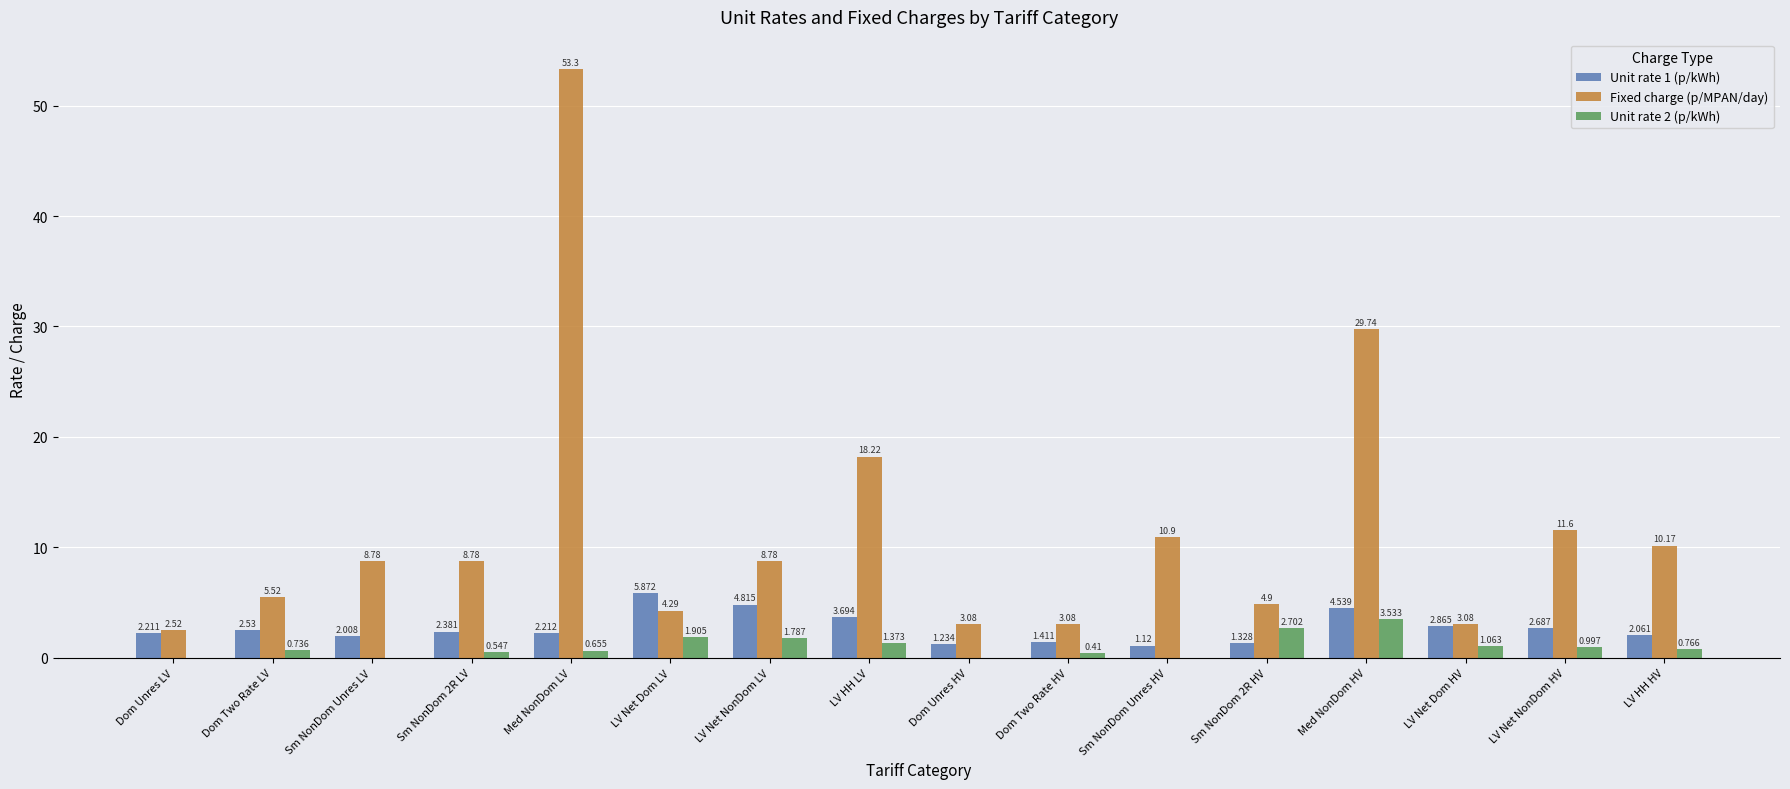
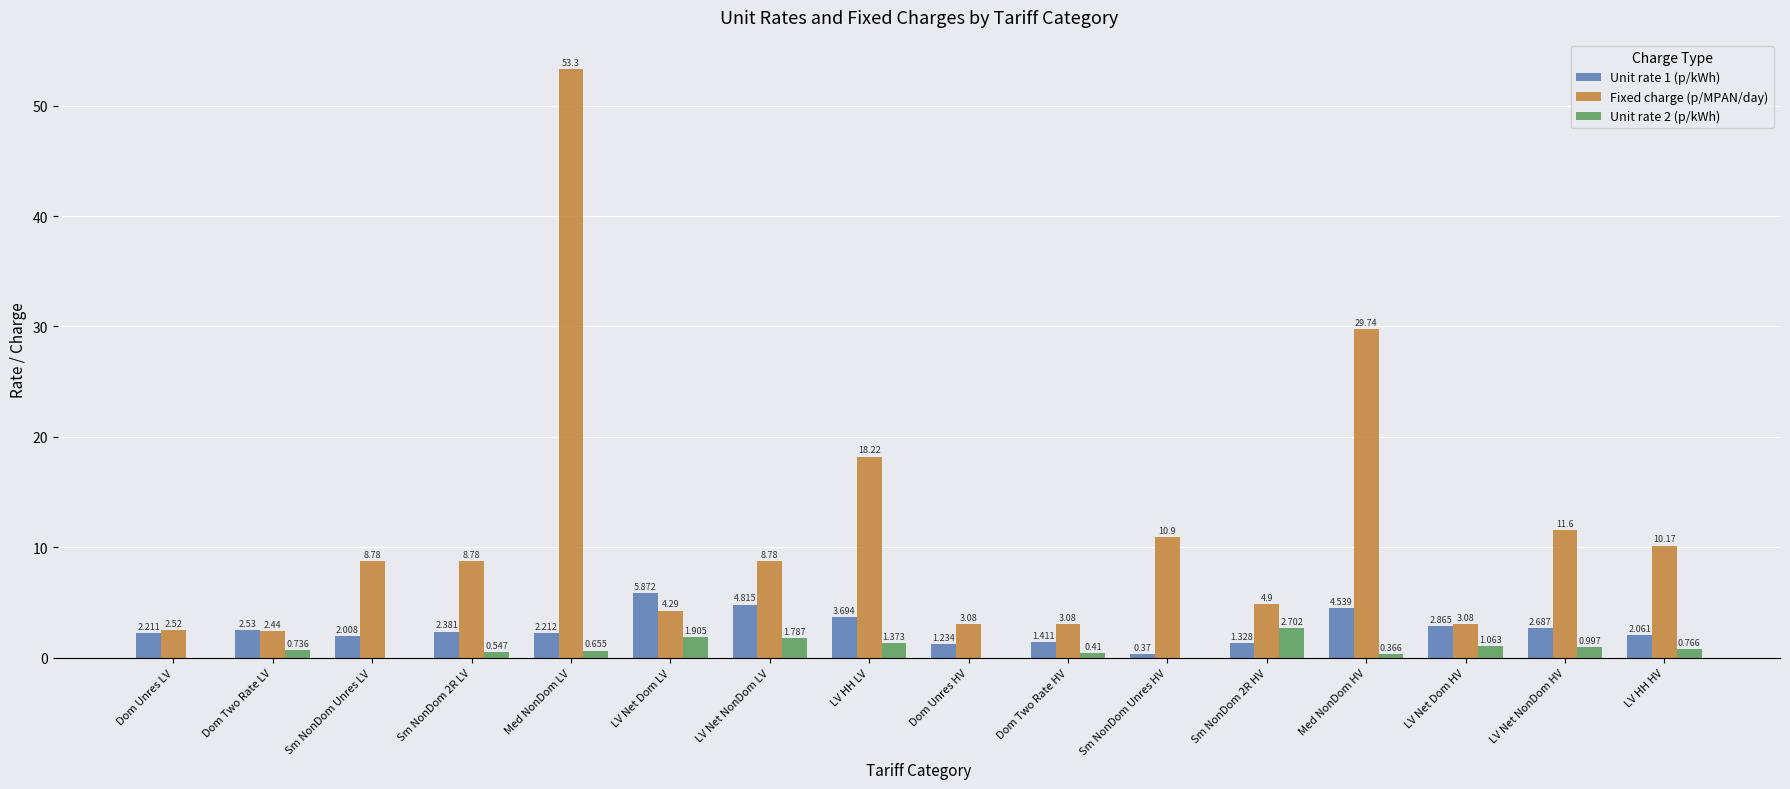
  {
    "Unit rate 1 (p/kWh)": {
      "Dom Unres LV": 2.211,
      "Dom Two Rate LV": 2.53,
      "Sm NonDom Unres LV": 2.008,
      "Sm NonDom 2R LV": 2.381,
      "Med NonDom LV": 2.212,
      "LV Net Dom LV": 5.872,
      "LV Net NonDom LV": 4.815,
      "LV HH LV": 3.694,
      "Dom Unres HV": 1.234,
      "Dom Two Rate HV": 1.411,
-     "Sm NonDom Unres HV": 1.12,
+     "Sm NonDom Unres HV": 0.37,
      "Sm NonDom 2R HV": 1.328,
      "Med NonDom HV": 4.539,
      "LV Net Dom HV": 2.865,
      "LV Net NonDom HV": 2.687,
      "LV HH HV": 2.061
    },
    "Fixed charge (p/MPAN/day)": {
      "Dom Unres LV": 2.52,
-     "Dom Two Rate LV": 5.52,
+     "Dom Two Rate LV": 2.44,
      "Sm NonDom Unres LV": 8.78,
      "Sm NonDom 2R LV": 8.78,
      "Med NonDom LV": 53.3,
      "LV Net Dom LV": 4.29,
      "LV Net NonDom LV": 8.78,
      "LV HH LV": 18.22,
      "Dom Unres HV": 3.08,
      "Dom Two Rate HV": 3.08,
      "Sm NonDom Unres HV": 10.9,
      "Sm NonDom 2R HV": 4.9,
      "Med NonDom HV": 29.74,
      "LV Net Dom HV": 3.08,
      "LV Net NonDom HV": 11.6,
      "LV HH HV": 10.17
    },
    "Unit rate 2 (p/kWh)": {
      "Dom Two Rate LV": 0.736,
      "Sm NonDom 2R LV": 0.547,
      "Med NonDom LV": 0.655,
      "LV Net Dom LV": 1.905,
      "LV Net NonDom LV": 1.787,
      "LV HH LV": 1.373,
      "Dom Two Rate HV": 0.41,
      "Sm NonDom 2R HV": 2.702,
-     "Med NonDom HV": 3.533,
+     "Med NonDom HV": 0.366,
      "LV Net Dom HV": 1.063,
      "LV Net NonDom HV": 0.997,
      "LV HH HV": 0.766
    }
  }
